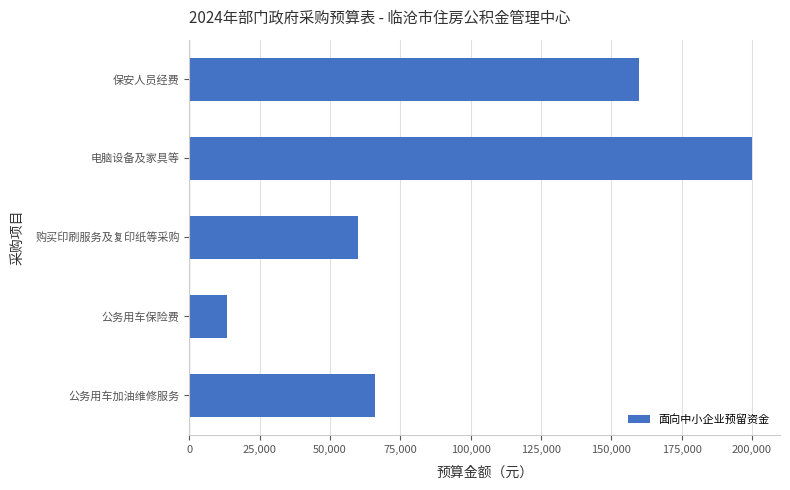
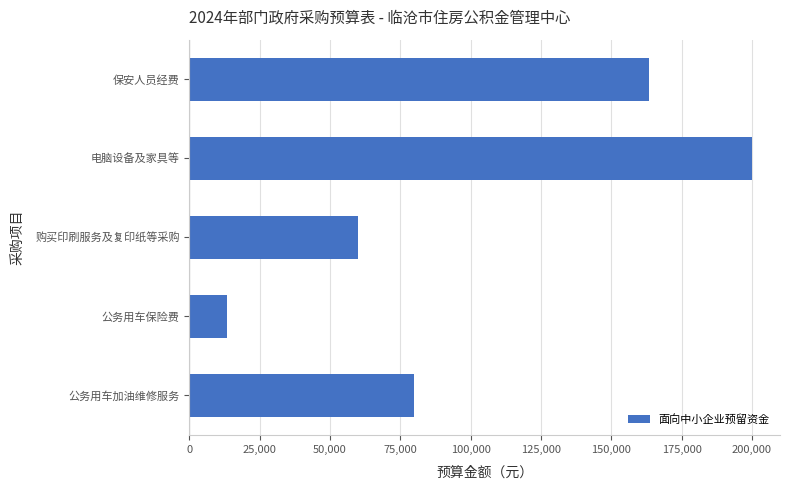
  {
-   "保安人员经费": "160,000",
+   "保安人员经费": "164,000",
    "电脑设备及家具等": "200,000",
    "购买印刷服务及复印纸等采购": "60,000",
    "公务用车保险费": "13,000",
-   "公务用车加油维修服务": "66,000"
+   "公务用车加油维修服务": "80,000"
  }
